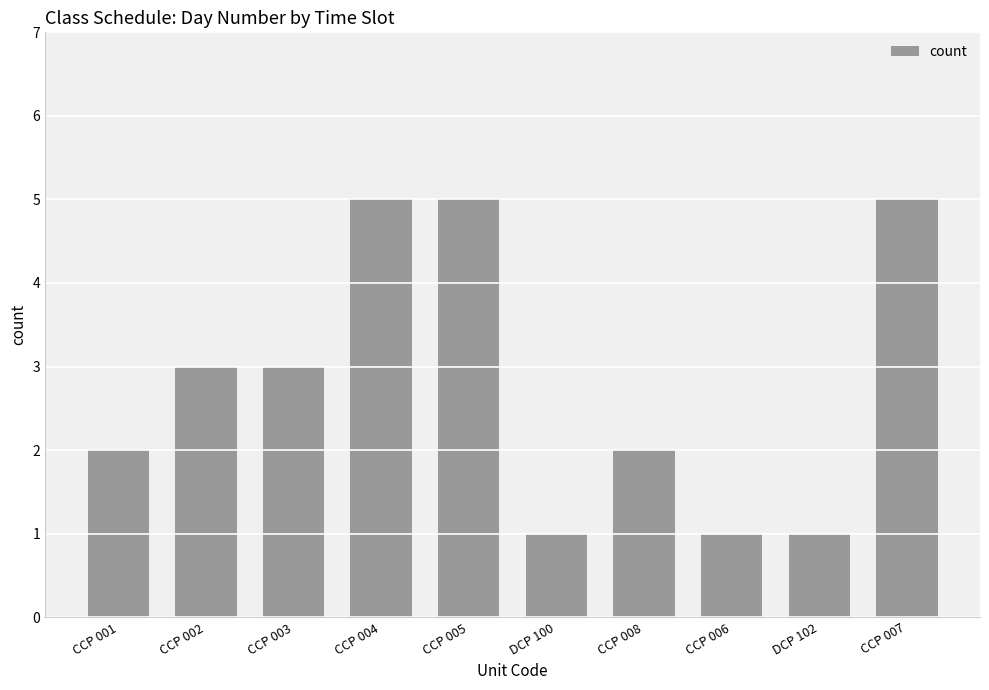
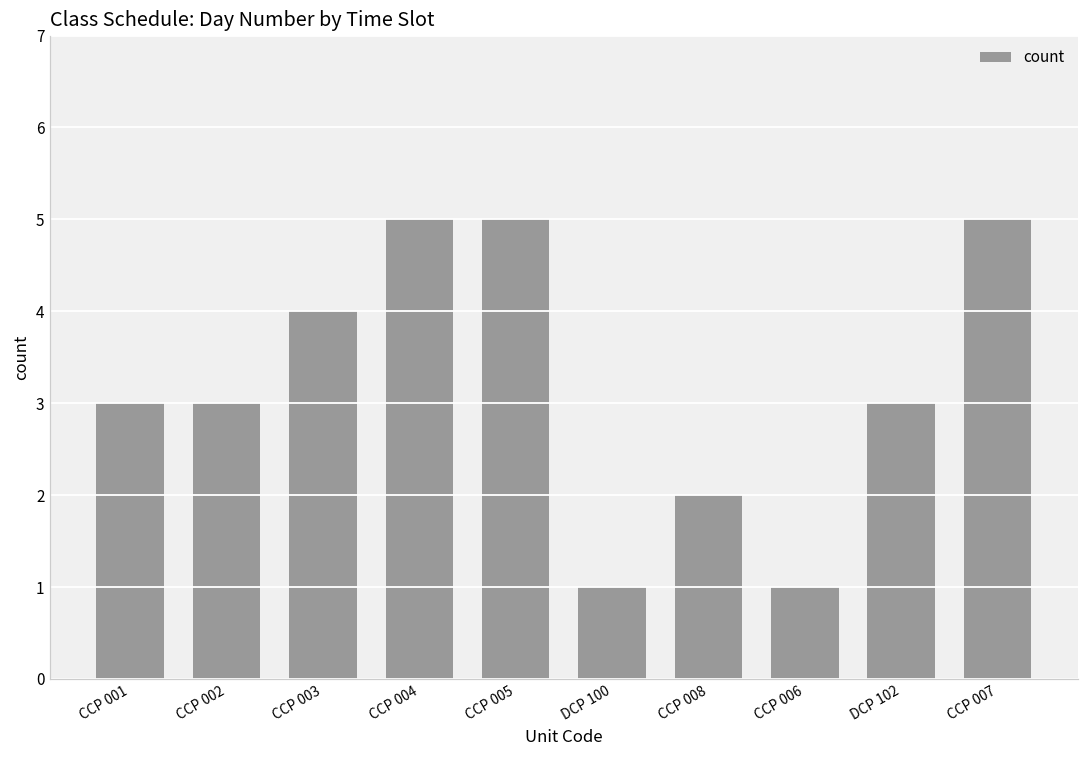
  {
-   "CCP 001": 2,
+   "CCP 001": 3,
    "CCP 002": 3,
-   "CCP 003": 3,
+   "CCP 003": 4,
    "CCP 004": 5,
    "CCP 005": 5,
    "DCP 100": 1,
    "CCP 008": 2,
    "CCP 006": 1,
-   "DCP 102": 1,
+   "DCP 102": 3,
    "CCP 007": 5
  }
